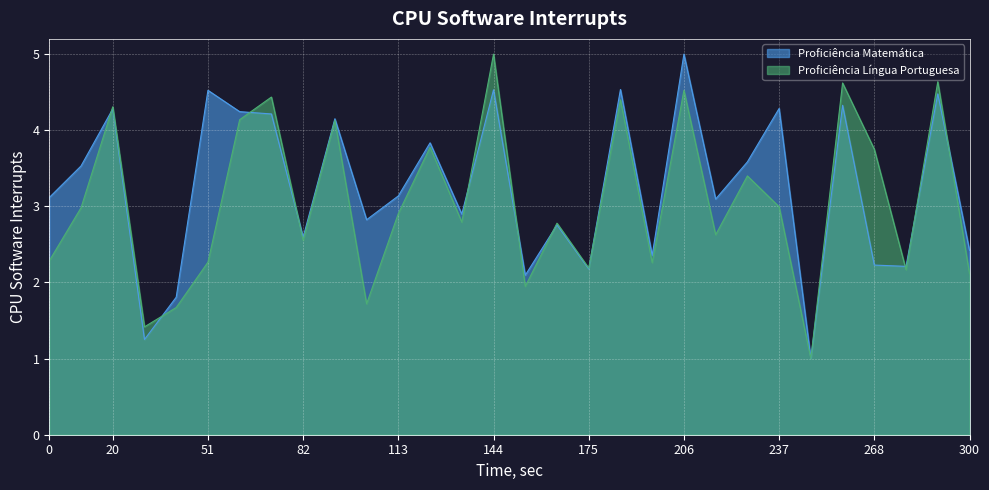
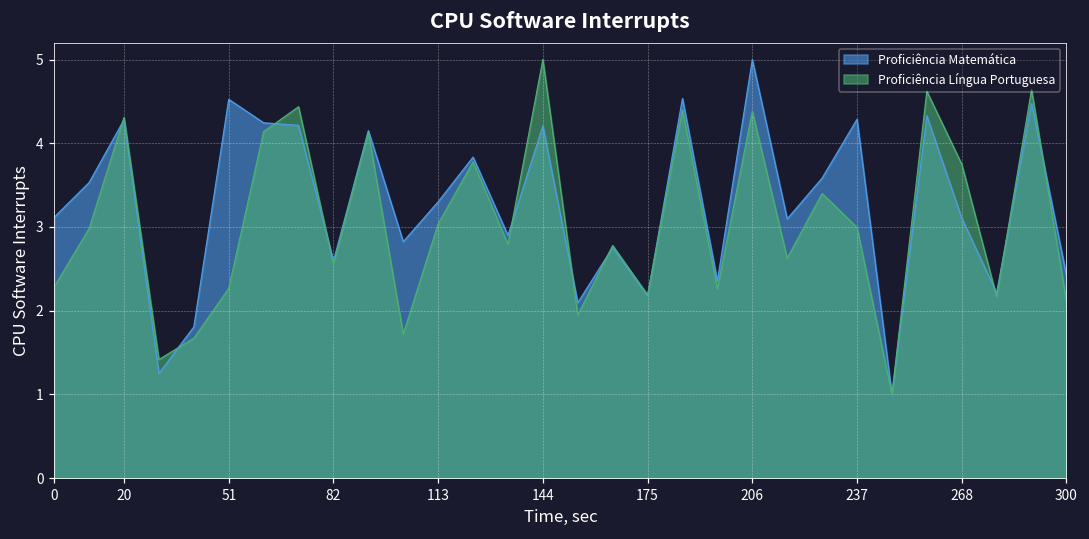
  {
    "Proficiência Matemática": {
      "0": 3.1,
      "51": 4.5,
      "82": 2.6,
-     "113": 3.1,
-     "144": 4.5,
+     "113": 3.3,
+     "144": 4.2,
      "206": 5.0,
      "237": 4.3,
-     "268": 2.2,
+     "268": 3.1,
      "300": 2.4
    },
    "Proficiência Língua Portuguesa": {
      "0": 2.3,
      "51": 2.3,
      "82": 2.6,
-     "113": 2.9,
+     "113": 3.0,
      "144": 5.0,
-     "206": 4.5,
+     "206": 4.4,
      "237": 3.0,
      "268": 3.7,
      "300": 2.1
    }
  }
